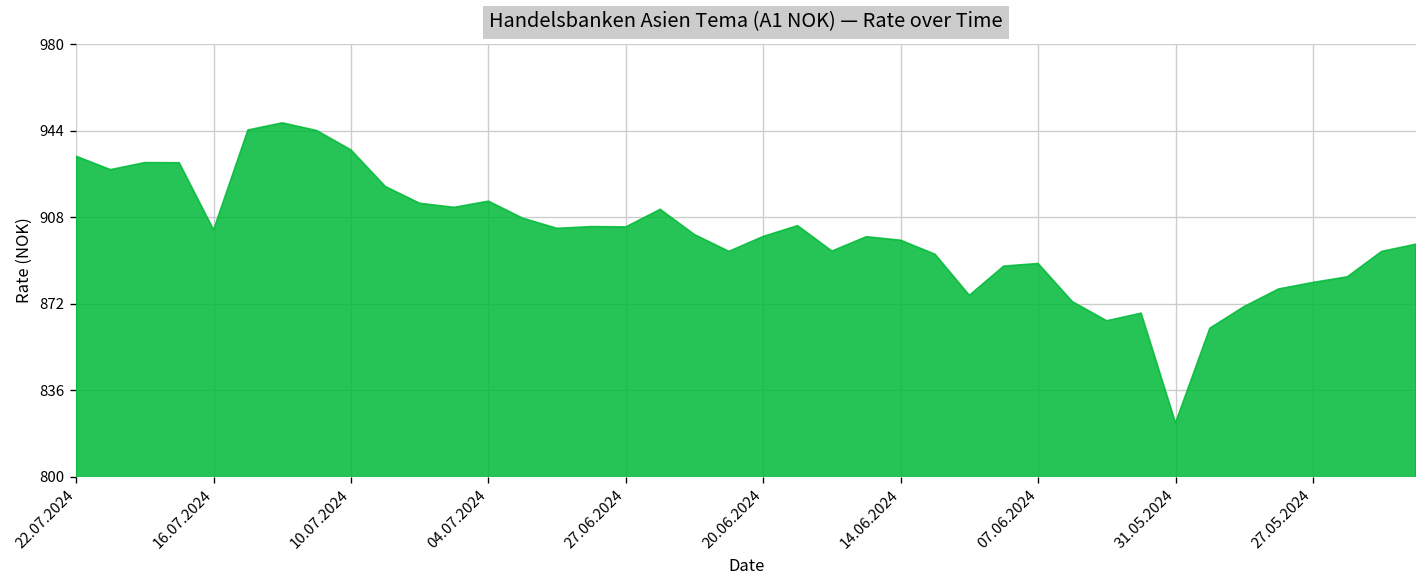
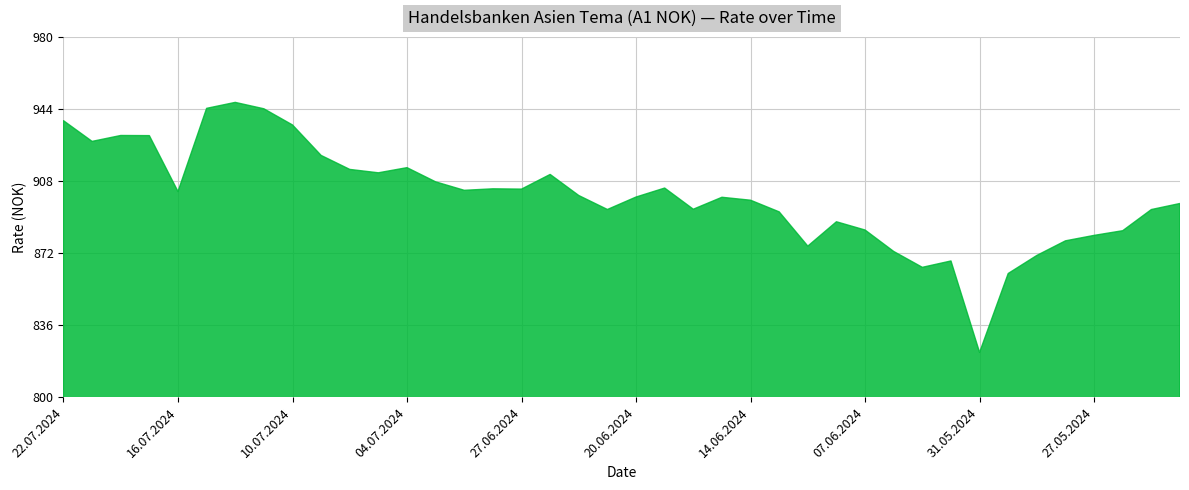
  {
-   "22.07.2024": 933,
+   "22.07.2024": 938,
    "16.07.2024": 903,
    "10.07.2024": 936,
    "04.07.2024": 915,
    "27.06.2024": 904,
    "20.06.2024": 900,
    "14.06.2024": 898,
-   "07.06.2024": 889,
+   "07.06.2024": 884,
    "31.05.2024": 822,
    "27.05.2024": 881
  }
